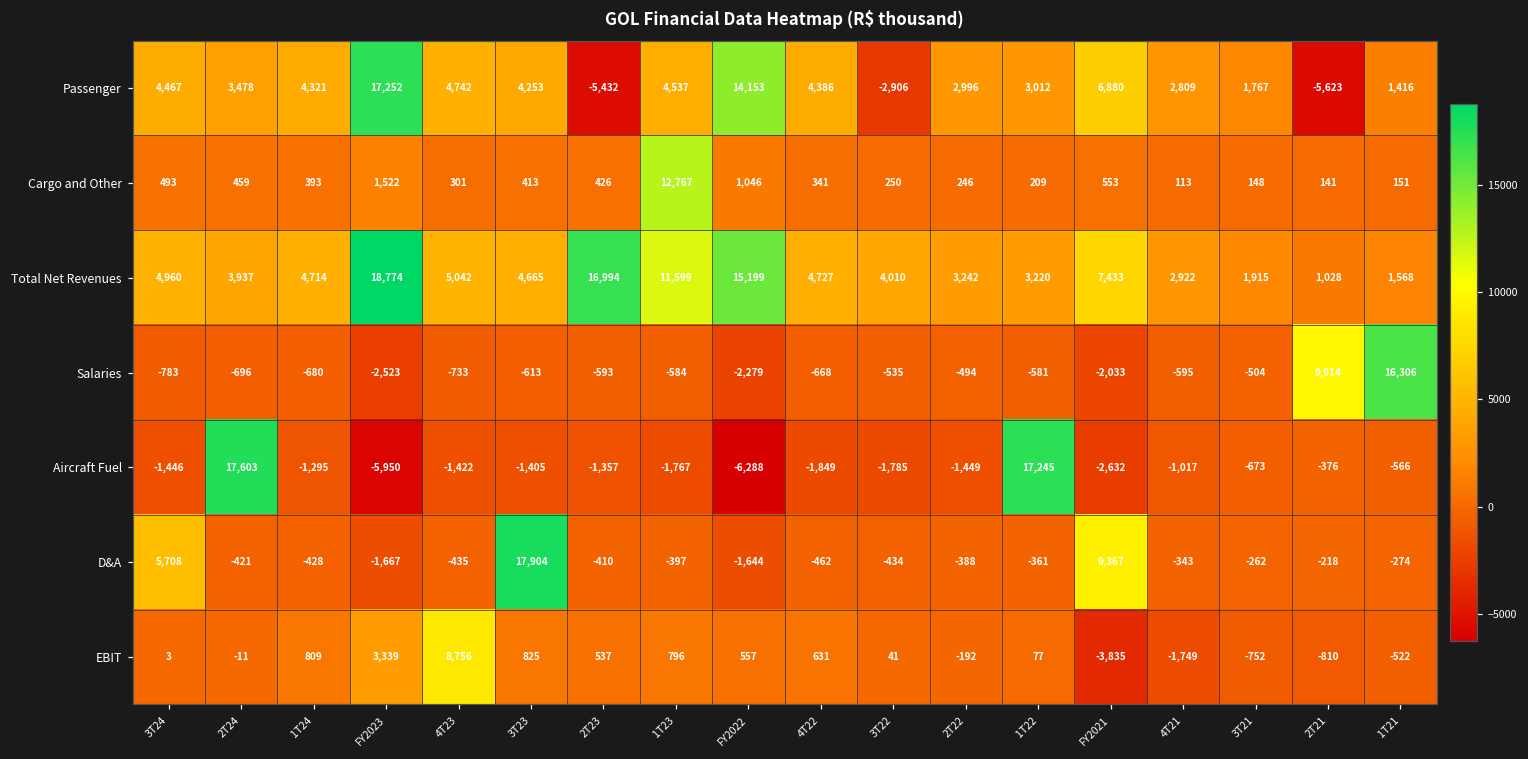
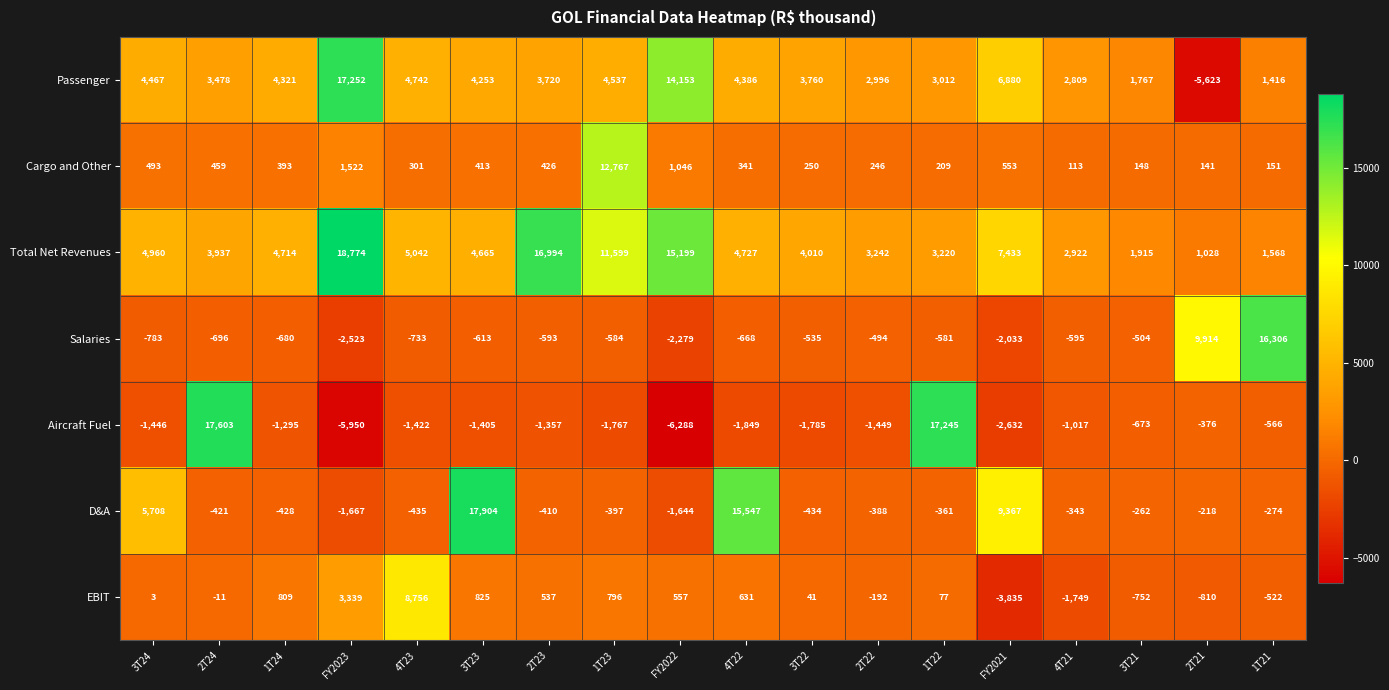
  {
    "Passenger": {
      "3T24": "4,467",
      "2T24": "3,478",
      "1T24": "4,321",
      "FY2023": "17,252",
      "4T23": "4,742",
      "3T23": "4,253",
-     "2T23": "-5,432",
+     "2T23": "3,720",
      "1T23": "4,537",
      "FY2022": "14,153",
      "4T22": "4,386",
-     "3T22": "-2,906",
+     "3T22": "3,760",
      "2T22": "2,996",
      "1T22": "3,012",
      "FY2021": "6,880",
      "4T21": "2,809",
      "3T21": "1,767",
      "2T21": "-5,623",
      "1T21": "1,416"
    },
    "Cargo and Other": {
      "3T24": "493",
      "2T24": "459",
      "1T24": "393",
      "FY2023": "1,522",
      "4T23": "301",
      "3T23": "413",
      "2T23": "426",
      "1T23": "12,767",
      "FY2022": "1,046",
      "4T22": "341",
      "3T22": "250",
      "2T22": "246",
      "1T22": "209",
      "FY2021": "553",
      "4T21": "113",
      "3T21": "148",
      "2T21": "141",
      "1T21": "151"
    },
    "Total Net Revenues": {
      "3T24": "4,960",
      "2T24": "3,937",
      "1T24": "4,714",
      "FY2023": "18,774",
      "4T23": "5,042",
      "3T23": "4,665",
      "2T23": "16,994",
      "1T23": "11,599",
      "FY2022": "15,199",
      "4T22": "4,727",
      "3T22": "4,010",
      "2T22": "3,242",
      "1T22": "3,220",
      "FY2021": "7,433",
      "4T21": "2,922",
      "3T21": "1,915",
      "2T21": "1,028",
      "1T21": "1,568"
    },
    "Salaries": {
      "3T24": "-783",
      "2T24": "-696",
      "1T24": "-680",
      "FY2023": "-2,523",
      "4T23": "-733",
      "3T23": "-613",
      "2T23": "-593",
      "1T23": "-584",
      "FY2022": "-2,279",
      "4T22": "-668",
      "3T22": "-535",
      "2T22": "-494",
      "1T22": "-581",
      "FY2021": "-2,033",
      "4T21": "-595",
      "3T21": "-504",
      "2T21": "9,914",
      "1T21": "16,306"
    },
    "Aircraft Fuel": {
      "3T24": "-1,446",
      "2T24": "17,603",
      "1T24": "-1,295",
      "FY2023": "-5,950",
      "4T23": "-1,422",
      "3T23": "-1,405",
      "2T23": "-1,357",
      "1T23": "-1,767",
      "FY2022": "-6,288",
      "4T22": "-1,849",
      "3T22": "-1,785",
      "2T22": "-1,449",
      "1T22": "17,245",
      "FY2021": "-2,632",
      "4T21": "-1,017",
      "3T21": "-673",
      "2T21": "-376",
      "1T21": "-566"
    },
    "D&A": {
      "3T24": "5,708",
      "2T24": "-421",
      "1T24": "-428",
      "FY2023": "-1,667",
      "4T23": "-435",
      "3T23": "17,904",
      "2T23": "-410",
      "1T23": "-397",
      "FY2022": "-1,644",
-     "4T22": "-462",
+     "4T22": "15,547",
      "3T22": "-434",
      "2T22": "-388",
      "1T22": "-361",
      "FY2021": "9,367",
      "4T21": "-343",
      "3T21": "-262",
      "2T21": "-218",
      "1T21": "-274"
    },
    "EBIT": {
      "3T24": "3",
      "2T24": "-11",
      "1T24": "809",
      "FY2023": "3,339",
      "4T23": "8,756",
      "3T23": "825",
      "2T23": "537",
      "1T23": "796",
      "FY2022": "557",
      "4T22": "631",
      "3T22": "41",
      "2T22": "-192",
      "1T22": "77",
      "FY2021": "-3,835",
      "4T21": "-1,749",
      "3T21": "-752",
      "2T21": "-810",
      "1T21": "-522"
    }
  }
